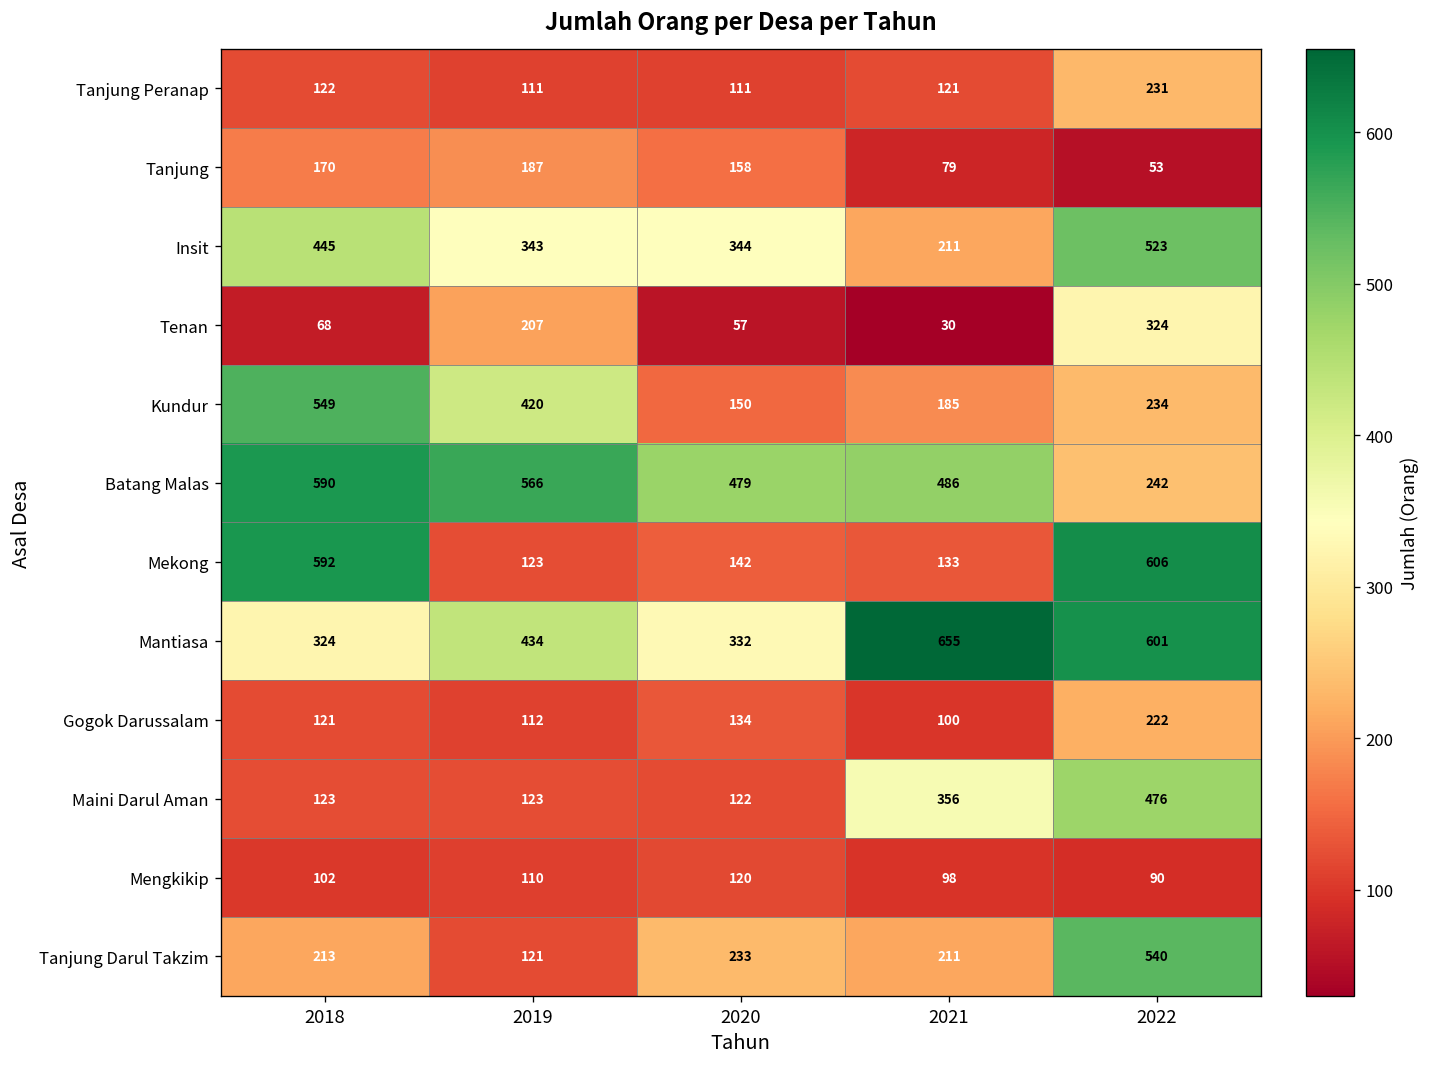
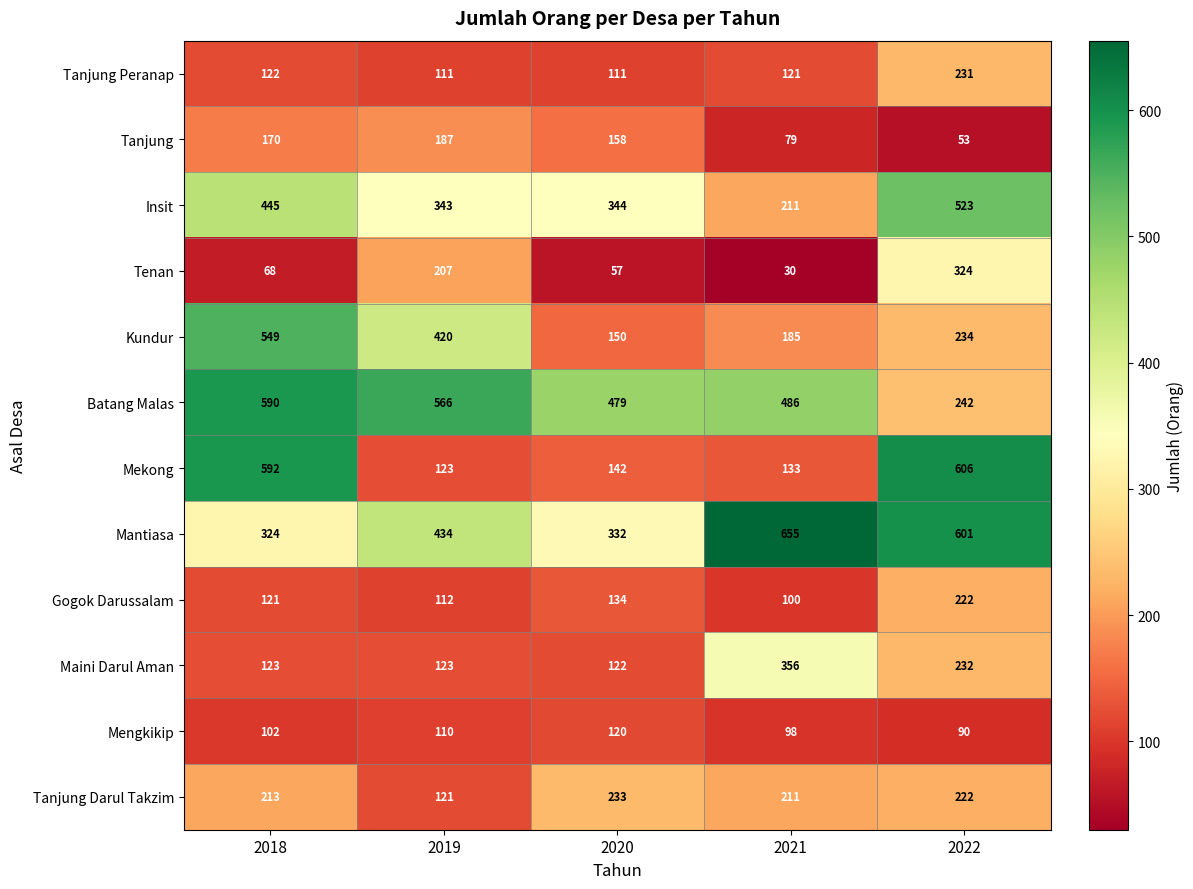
  {
    "Tanjung Peranap": {
      "2018": 122,
      "2019": 111,
      "2020": 111,
      "2021": 121,
      "2022": 231
    },
    "Tanjung": {
      "2018": 170,
      "2019": 187,
      "2020": 158,
      "2021": 79,
      "2022": 53
    },
    "Insit": {
      "2018": 445,
      "2019": 343,
      "2020": 344,
      "2021": 211,
      "2022": 523
    },
    "Tenan": {
      "2018": 68,
      "2019": 207,
      "2020": 57,
      "2021": 30,
      "2022": 324
    },
    "Kundur": {
      "2018": 549,
      "2019": 420,
      "2020": 150,
      "2021": 185,
      "2022": 234
    },
    "Batang Malas": {
      "2018": 590,
      "2019": 566,
      "2020": 479,
      "2021": 486,
      "2022": 242
    },
    "Mekong": {
      "2018": 592,
      "2019": 123,
      "2020": 142,
      "2021": 133,
      "2022": 606
    },
    "Mantiasa": {
      "2018": 324,
      "2019": 434,
      "2020": 332,
      "2021": 655,
      "2022": 601
    },
    "Gogok Darussalam": {
      "2018": 121,
      "2019": 112,
      "2020": 134,
      "2021": 100,
      "2022": 222
    },
    "Maini Darul Aman": {
      "2018": 123,
      "2019": 123,
      "2020": 122,
      "2021": 356,
-     "2022": 476
+     "2022": 232
    },
    "Mengkikip": {
      "2018": 102,
      "2019": 110,
      "2020": 120,
      "2021": 98,
      "2022": 90
    },
    "Tanjung Darul Takzim": {
      "2018": 213,
      "2019": 121,
      "2020": 233,
      "2021": 211,
-     "2022": 540
+     "2022": 222
    }
  }
